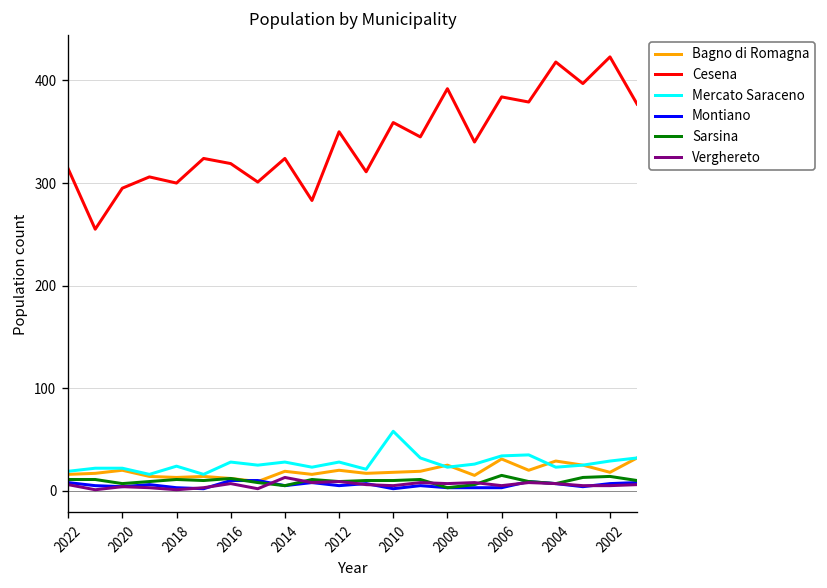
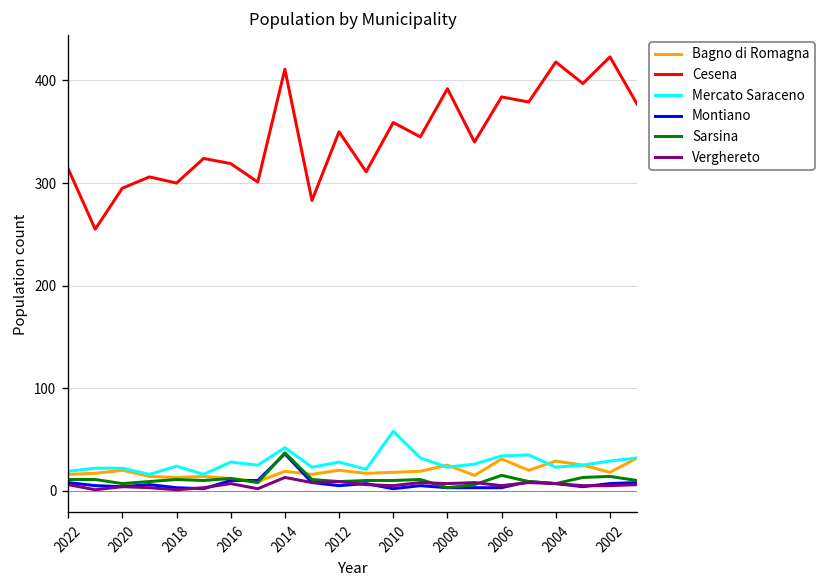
  {
    "Bagno di Romagna": {
      "2022": 20,
      "2014": 20,
      "2012": 20,
      "2010": 20,
      "2006": 30,
      "2004": 30,
      "2002": 20
    },
    "Cesena": {
      "2022": 310,
      "2020": 300,
      "2018": 300,
      "2016": 320,
-     "2014": 320,
+     "2014": 410,
      "2012": 350,
      "2010": 360,
      "2008": 390,
      "2006": 380,
      "2004": 420,
      "2002": 420
    },
    "Mercato Saraceno": {
      "2022": 20,
      "2018": 20,
      "2016": 30,
-     "2014": 30,
+     "2014": 40,
      "2012": 30,
      "2010": 60,
      "2006": 30,
      "2004": 20,
      "2002": 30
    },
    "Montiano": {
-     "2014": 10,
+     "2014": 40,
      "2012": 10,
      "2010": 0
    },
    "Sarsina": {
      "2020": 10,
-     "2014": 10,
+     "2014": 40,
      "2010": 10,
      "2006": 20,
      "2002": 10
    },
    "Verghereto": {
      "2016": 10,
      "2014": 10,
      "2010": 10,
      "2008": 10
    }
  }
